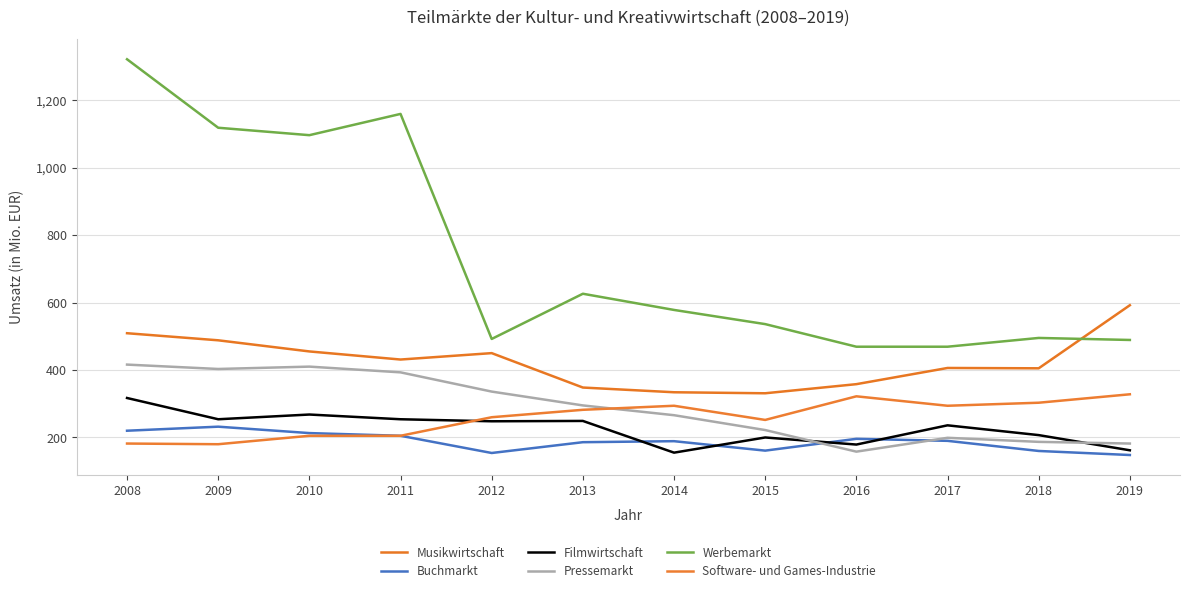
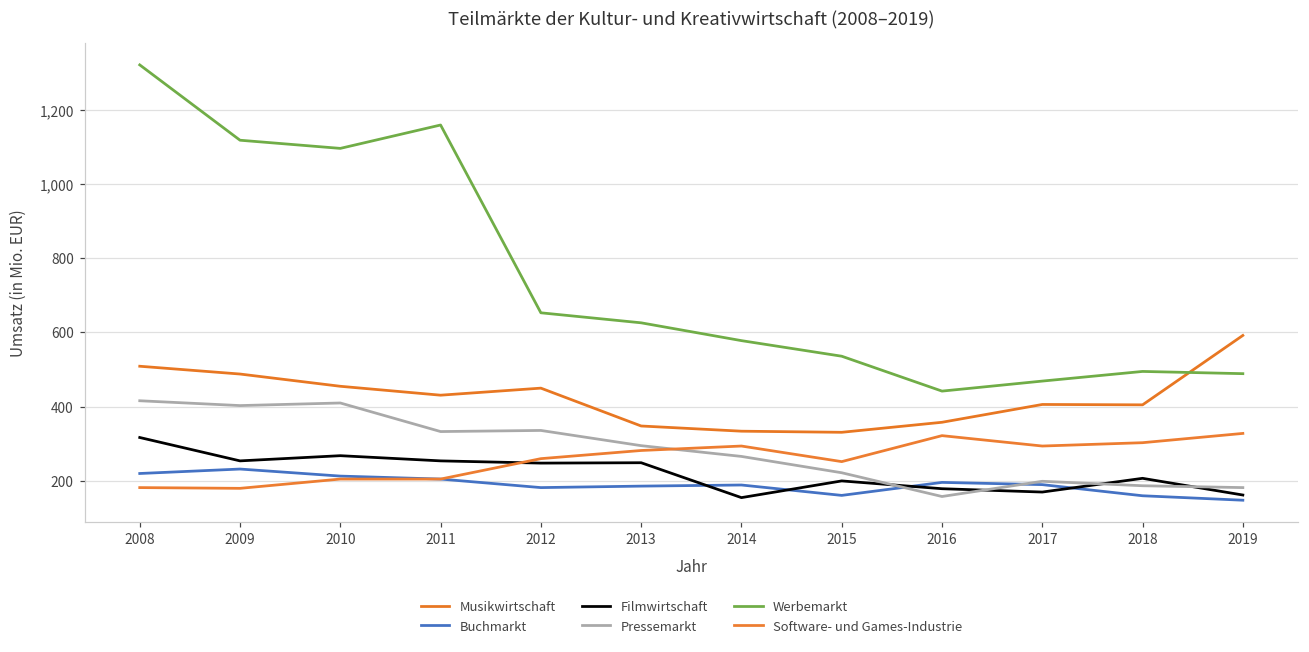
  {
    "Buchmarkt": {
      "2008": "220",
      "2009": "230",
      "2010": "210",
-     "2012": "150",
+     "2012": "180",
      "2013": "190",
      "2014": "190",
      "2015": "160",
      "2016": "200",
      "2017": "190",
      "2018": "160",
      "2019": "150"
    },
    "Filmwirtschaft": {
      "2008": "320",
      "2009": "250",
      "2010": "270",
      "2011": "250",
      "2012": "250",
      "2013": "250",
      "2014": "160",
      "2015": "200",
      "2016": "180",
-     "2017": "240",
+     "2017": "170",
      "2018": "210",
      "2019": "160"
    },
    "Pressemarkt": {
      "2008": "420",
      "2009": "400",
      "2010": "410",
-     "2011": "390",
+     "2011": "330",
      "2012": "340",
      "2013": "300",
      "2014": "270",
      "2015": "220",
      "2016": "160",
      "2017": "200",
      "2018": "190",
      "2019": "180"
    },
    "Werbemarkt": {
      "2008": "1,320",
      "2009": "1,120",
      "2010": "1,100",
      "2011": "1,160",
-     "2012": "490",
+     "2012": "650",
      "2013": "630",
      "2014": "580",
      "2015": "540",
-     "2016": "470",
+     "2016": "440",
      "2017": "470",
      "2018": "500",
      "2019": "490"
    }
  }
